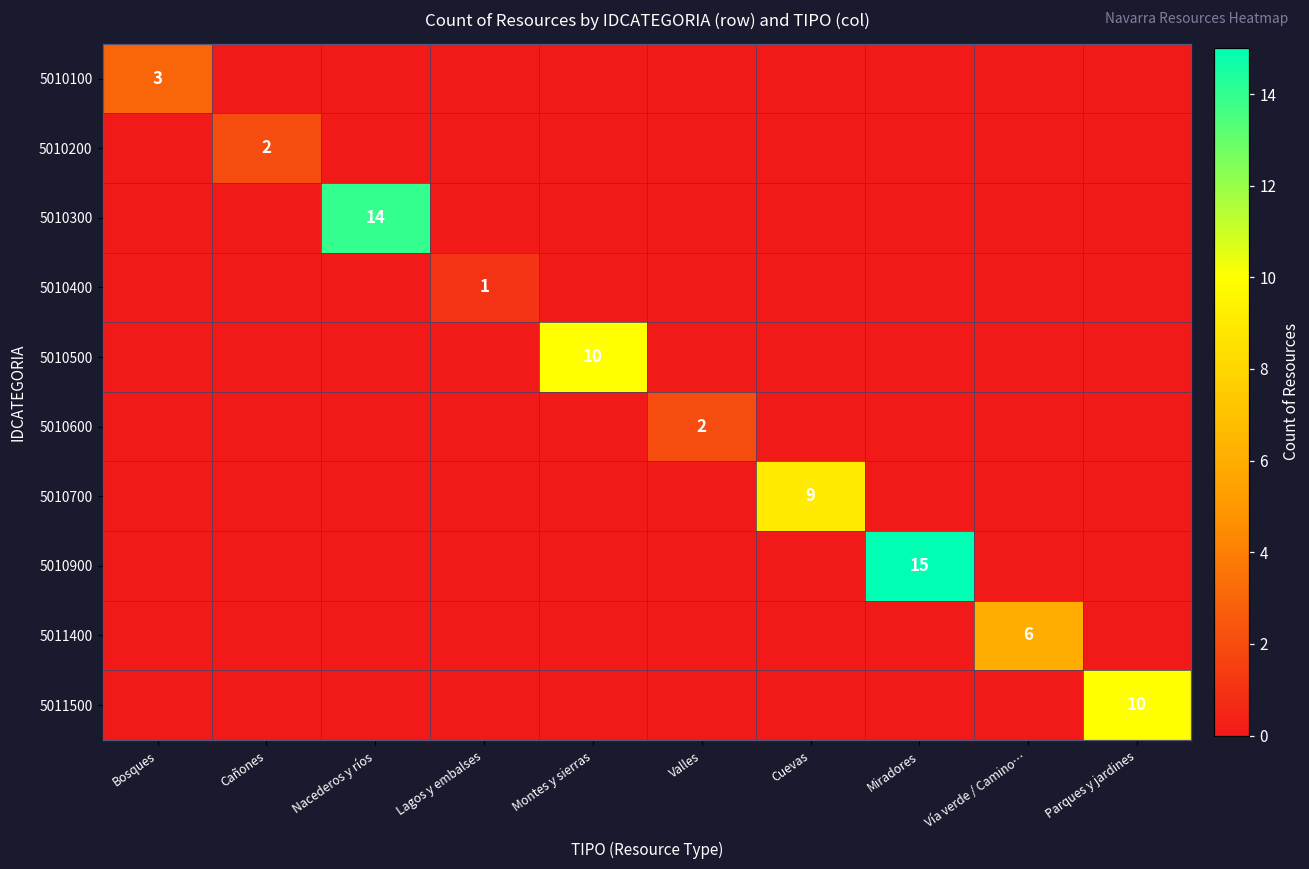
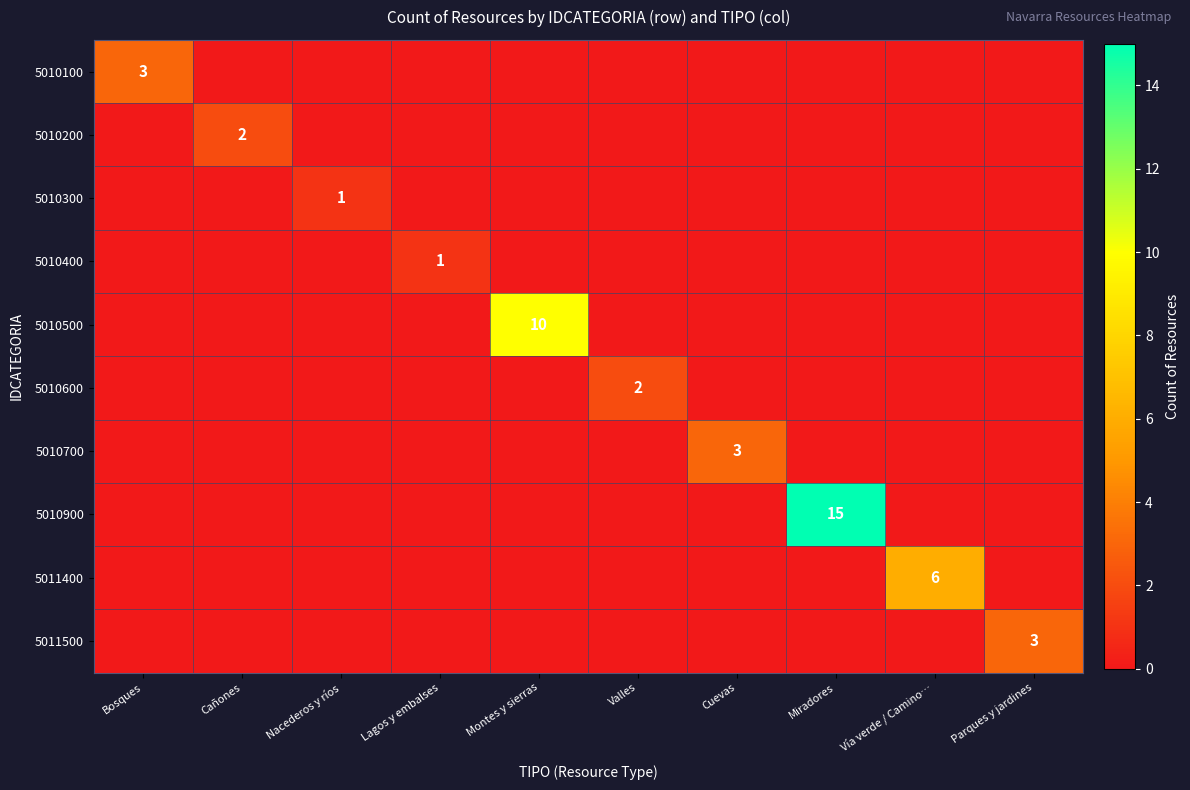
  {
    "5010100": {
      "Bosques": 3
    },
    "5010200": {
      "Cañones": 2
    },
    "5010300": {
-     "Nacederos y ríos": 14
+     "Nacederos y ríos": 1
    },
    "5010400": {
      "Lagos y embalses": 1
    },
    "5010500": {
      "Montes y sierras": 10
    },
    "5010600": {
      "Valles": 2
    },
    "5010700": {
-     "Cuevas": 9
+     "Cuevas": 3
    },
    "5010900": {
      "Miradores": 15
    },
    "5011400": {
      "Vía verde / Camino…": 6
    },
    "5011500": {
-     "Parques y jardines": 10
+     "Parques y jardines": 3
    }
  }
